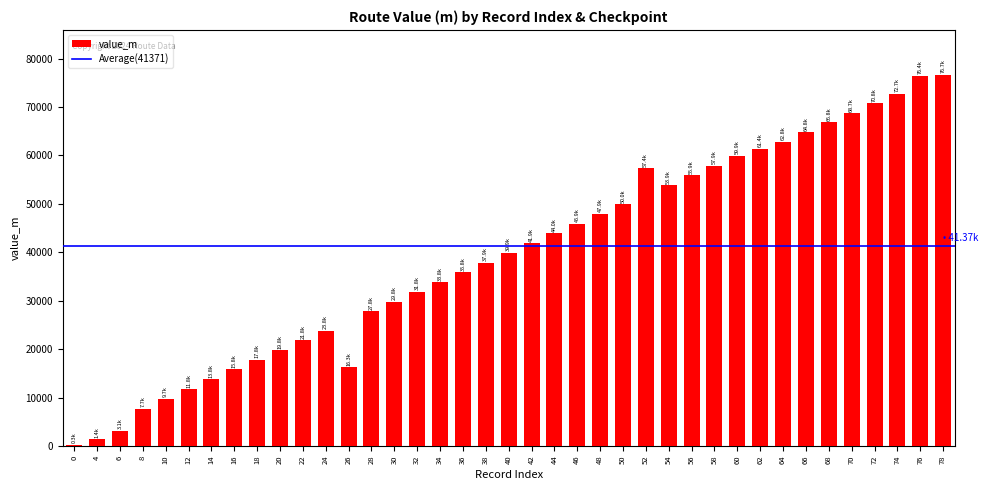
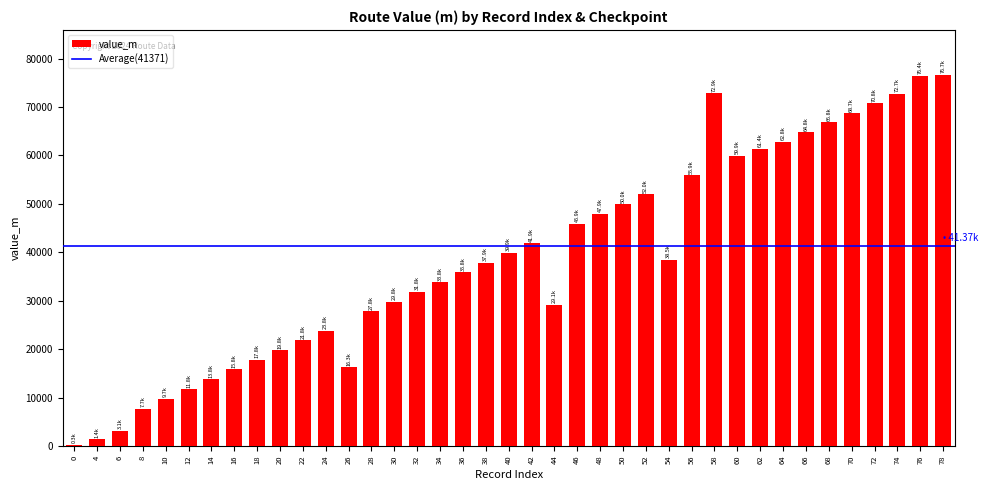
  {
    "0": "0.3k",
    "4": "1.4k",
    "6": "3.1k",
    "8": "7.7k",
    "10": "9.7k",
    "12": "11.8k",
    "14": "13.8k",
    "16": "15.8k",
    "18": "17.8k",
    "20": "19.8k",
    "22": "21.8k",
    "24": "23.8k",
    "26": "16.3k",
    "28": "27.8k",
    "30": "29.8k",
    "32": "31.8k",
    "34": "33.8k",
    "36": "35.8k",
    "38": "37.9k",
    "40": "39.9k",
    "42": "41.9k",
-   "44": "44.0k",
+   "44": "29.1k",
    "46": "45.9k",
    "48": "47.9k",
    "50": "50.0k",
-   "52": "57.4k",
-   "54": "53.9k",
+   "52": "52.0k",
+   "54": "38.5k",
    "56": "55.9k",
-   "58": "57.9k",
+   "58": "72.9k",
    "60": "59.9k",
    "62": "61.4k",
    "64": "62.8k",
    "66": "64.8k",
    "68": "66.8k",
    "70": "68.7k",
    "72": "70.8k",
    "74": "72.7k",
    "76": "76.4k",
    "78": "76.7k"
  }
